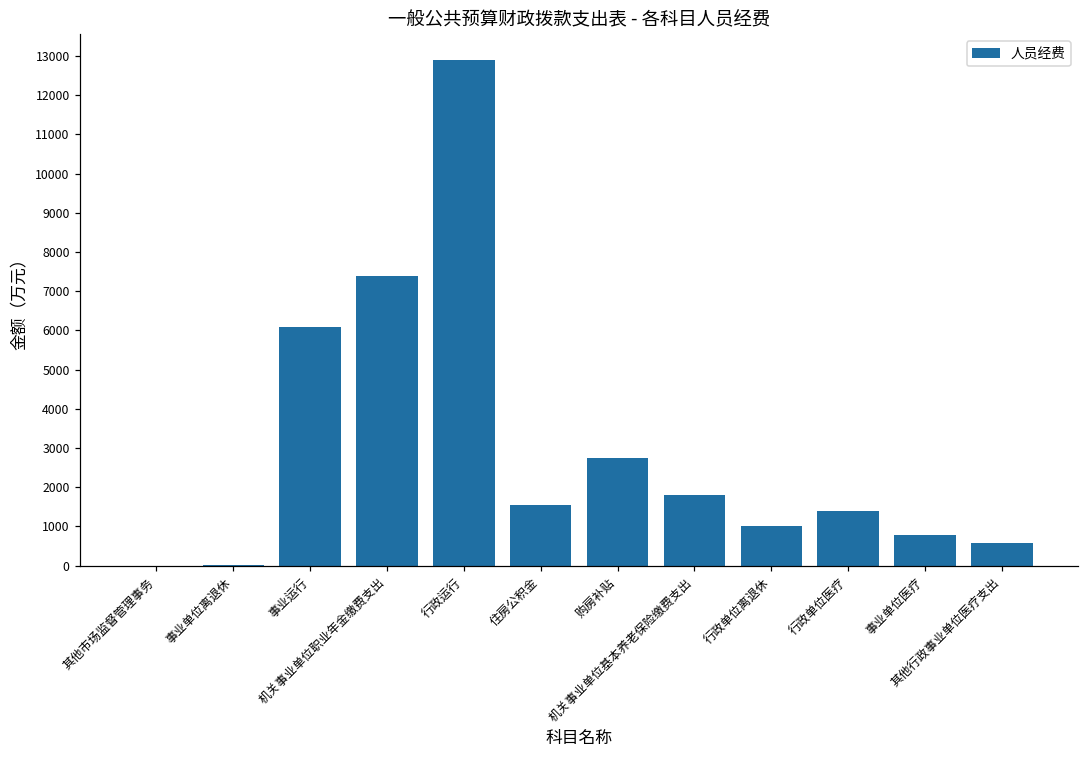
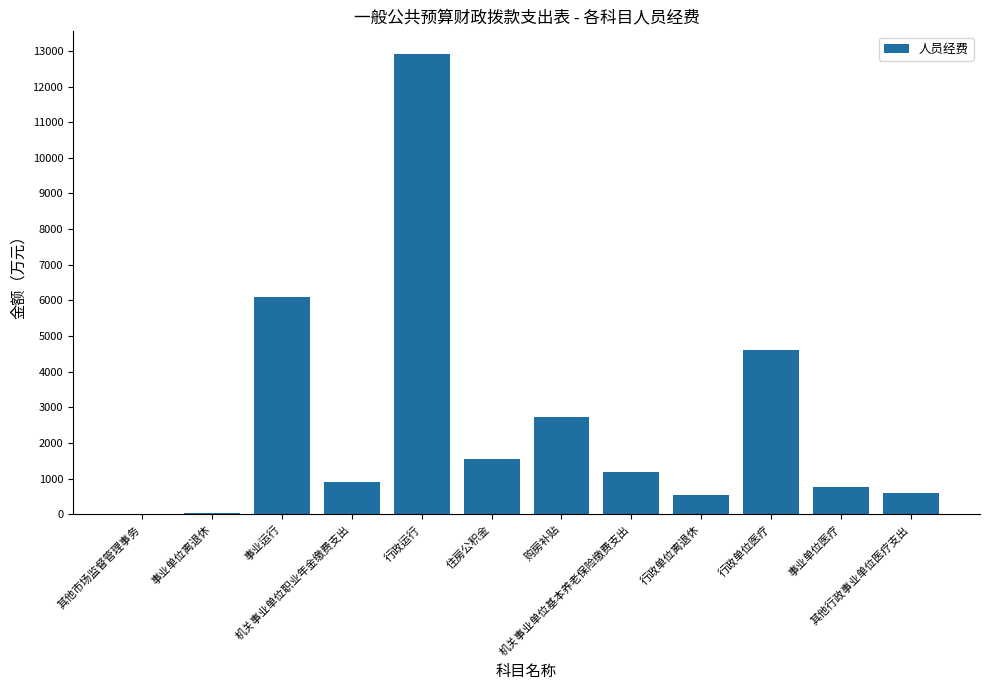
  {
    "其他市场监督管理事务": 0,
    "事业运行": 6100,
-   "机关事业单位职业年金缴费支出": 7400,
+   "机关事业单位职业年金缴费支出": 900,
    "行政运行": 12900,
    "住房公积金": 1500,
    "购房补贴": 2700,
-   "机关事业单位基本养老保险缴费支出": 1800,
-   "行政单位离退休": 1000,
-   "行政单位医疗": 1400,
+   "机关事业单位基本养老保险缴费支出": 1200,
+   "行政单位离退休": 500,
+   "行政单位医疗": 4600,
    "事业单位医疗": 800,
    "其他行政事业单位医疗支出": 600
  }
